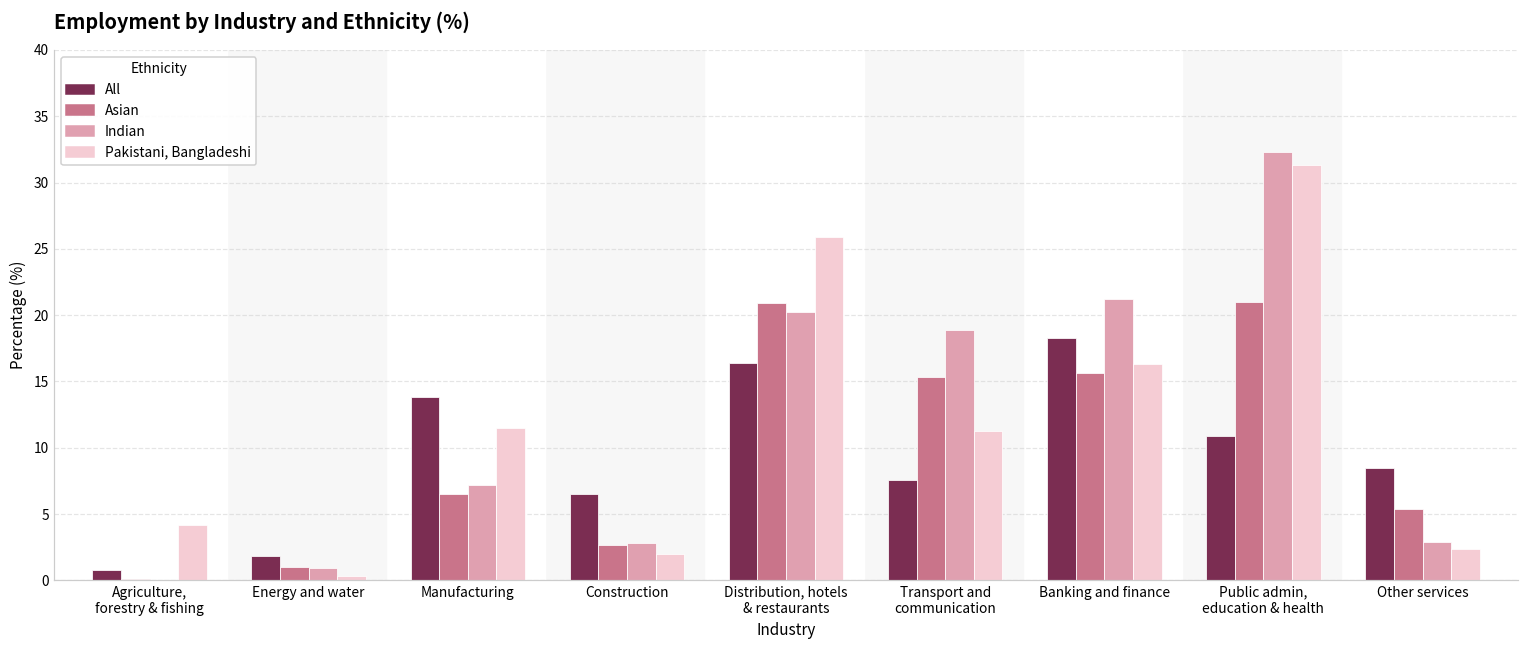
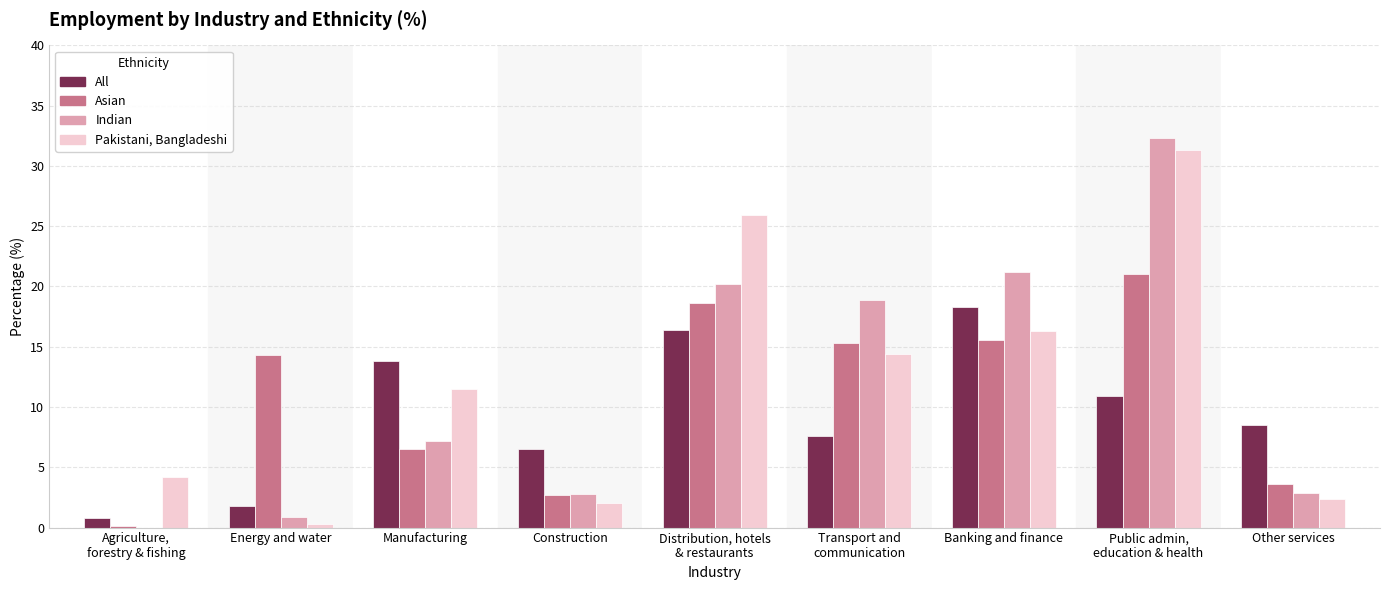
  {
    "All": {
      "Agriculture, forestry & fishing": 0.8,
      "Energy and water": 1.8,
      "Manufacturing": 13.8,
      "Construction": 6.5,
      "Distribution, hotels & restaurants": 16.4,
      "Transport and communication": 7.6,
      "Banking and finance": 18.3,
      "Public admin, education & health": 10.9,
      "Other services": 8.5
    },
    "Asian": {
-     "Energy and water": 1.0,
+     "Energy and water": 14.3,
      "Manufacturing": 6.5,
      "Construction": 2.7,
-     "Distribution, hotels & restaurants": 20.9,
+     "Distribution, hotels & restaurants": 18.6,
      "Transport and communication": 15.3,
      "Banking and finance": 15.6,
      "Public admin, education & health": 21.0,
-     "Other services": 5.4
+     "Other services": 3.6
    },
    "Indian": {
      "Agriculture, forestry & fishing": 0.0,
      "Energy and water": 0.9,
      "Manufacturing": 7.2,
      "Construction": 2.8,
      "Distribution, hotels & restaurants": 20.2,
      "Transport and communication": 18.9,
      "Banking and finance": 21.2,
      "Public admin, education & health": 32.3,
      "Other services": 2.9
    },
    "Pakistani, Bangladeshi": {
      "Agriculture, forestry & fishing": 4.2,
      "Energy and water": 0.3,
      "Manufacturing": 11.5,
      "Construction": 2.0,
      "Distribution, hotels & restaurants": 25.9,
-     "Transport and communication": 11.3,
+     "Transport and communication": 14.4,
      "Banking and finance": 16.3,
      "Public admin, education & health": 31.3,
      "Other services": 2.4
    }
  }
